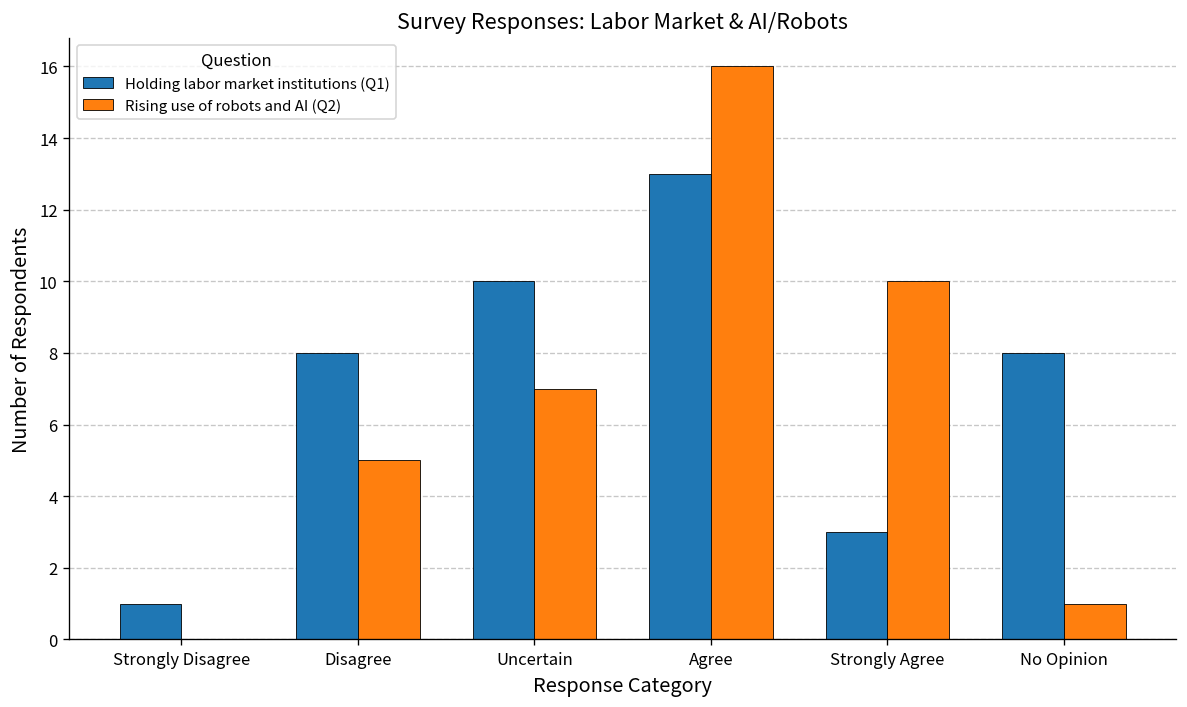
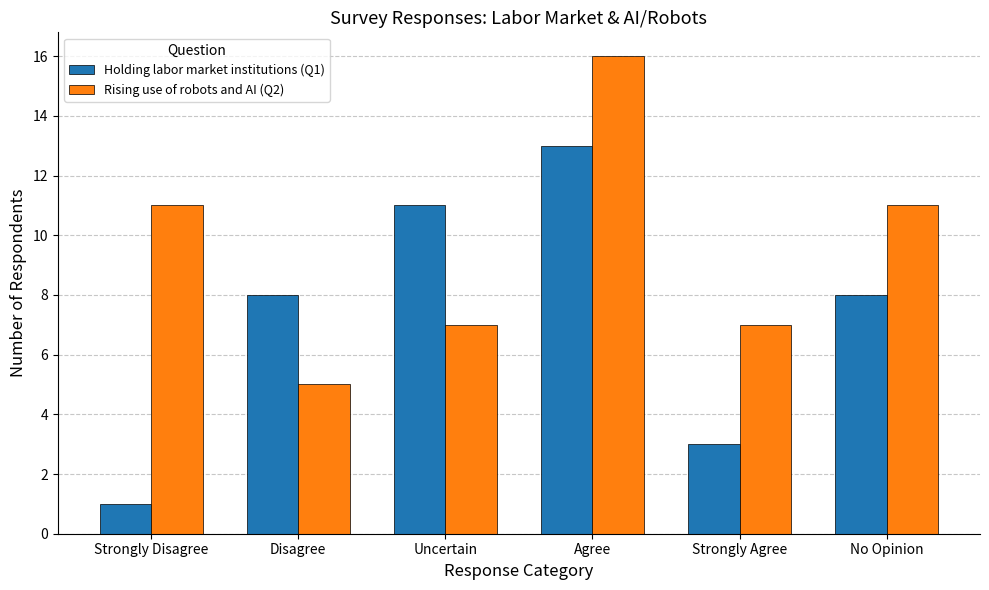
  {
    "Holding labor market institutions (Q1)": {
      "Strongly Disagree": 1,
      "Disagree": 8,
-     "Uncertain": 10,
+     "Uncertain": 11,
      "Agree": 13,
      "Strongly Agree": 3,
      "No Opinion": 8
    },
    "Rising use of robots and AI (Q2)": {
-     "Strongly Disagree": 0,
+     "Strongly Disagree": 11,
      "Disagree": 5,
      "Uncertain": 7,
      "Agree": 16,
-     "Strongly Agree": 10,
-     "No Opinion": 1
+     "Strongly Agree": 7,
+     "No Opinion": 11
    }
  }
